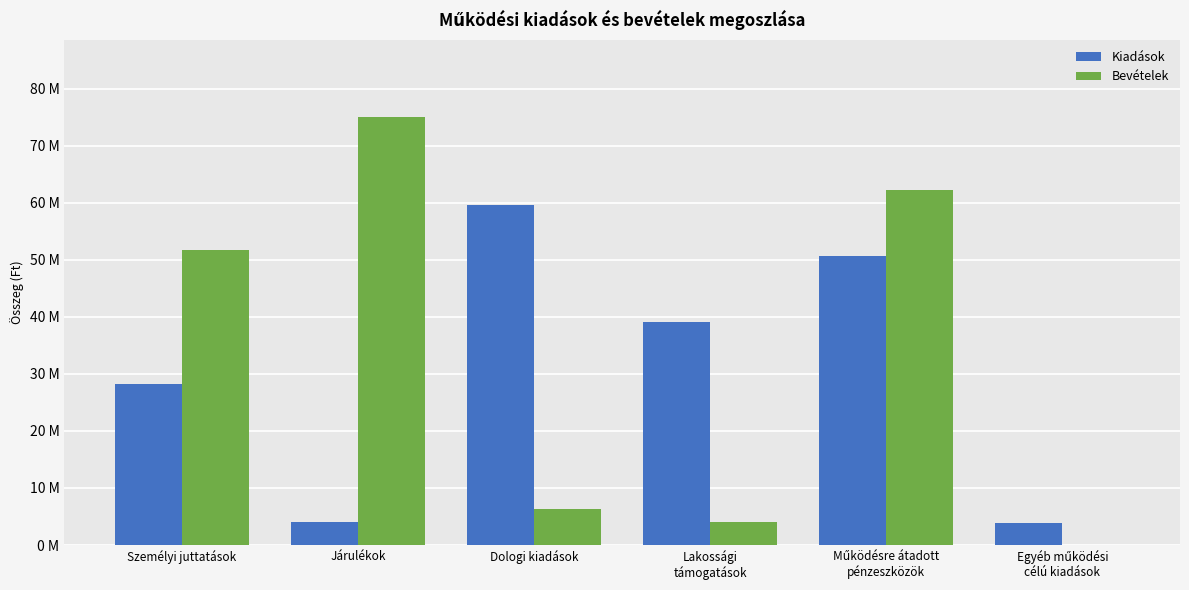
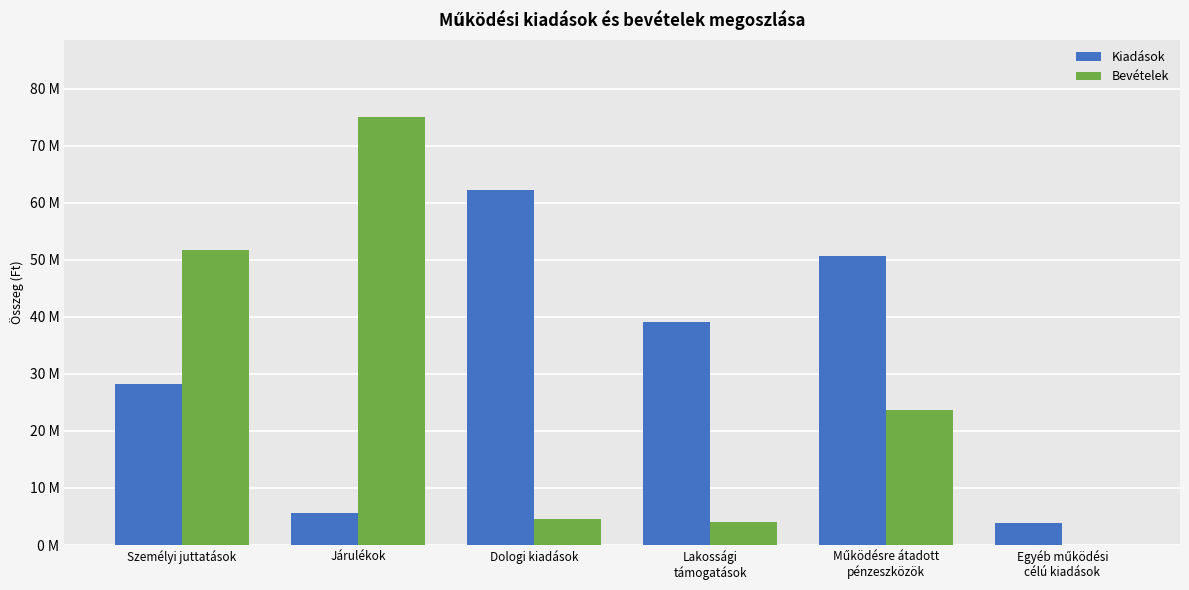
  {
    "Kiadások": {
      "Személyi juttatások": 28000000,
-     "Járulékok": 4000000,
-     "Dologi kiadások": 60000000,
+     "Járulékok": 6000000,
+     "Dologi kiadások": 62000000,
      "Lakossági támogatások": 39000000,
      "Működésre átadott pénzeszközök": 51000000,
      "Egyéb működési célú kiadások": 4000000
    },
    "Bevételek": {
      "Személyi juttatások": 52000000,
      "Járulékok": 75000000,
-     "Dologi kiadások": 6000000,
+     "Dologi kiadások": 5000000,
      "Lakossági támogatások": 4000000,
-     "Működésre átadott pénzeszközök": 62000000,
+     "Működésre átadott pénzeszközök": 24000000,
      "Egyéb működési célú kiadások": 0
    }
  }
